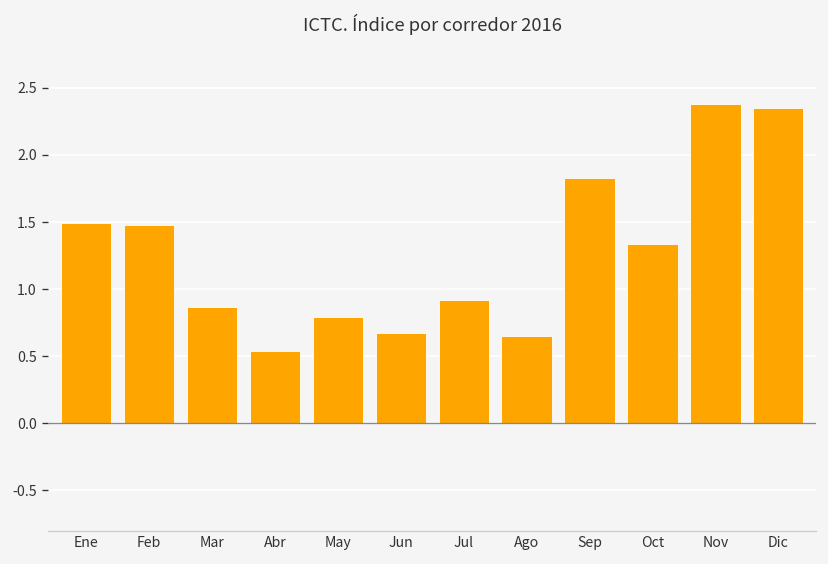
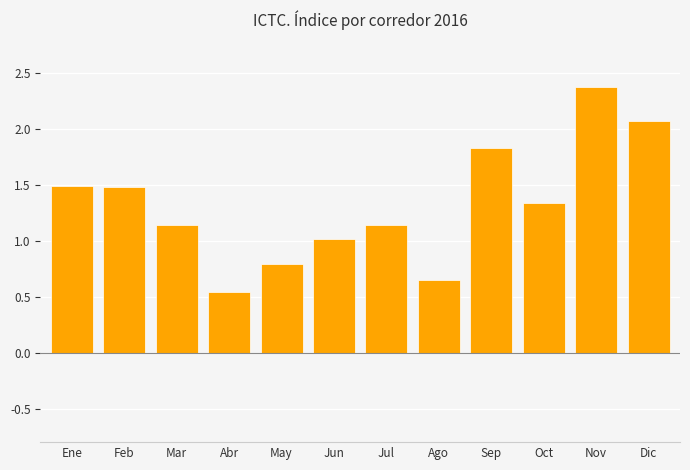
  {
    "Ene": 1.49,
    "Feb": 1.48,
-   "Mar": 0.87,
+   "Mar": 1.14,
    "Abr": 0.54,
    "May": 0.79,
-   "Jun": 0.67,
-   "Jul": 0.92,
+   "Jun": 1.02,
+   "Jul": 1.14,
    "Ago": 0.65,
    "Sep": 1.83,
    "Oct": 1.34,
    "Nov": 2.38,
-   "Dic": 2.35
+   "Dic": 2.07
  }
